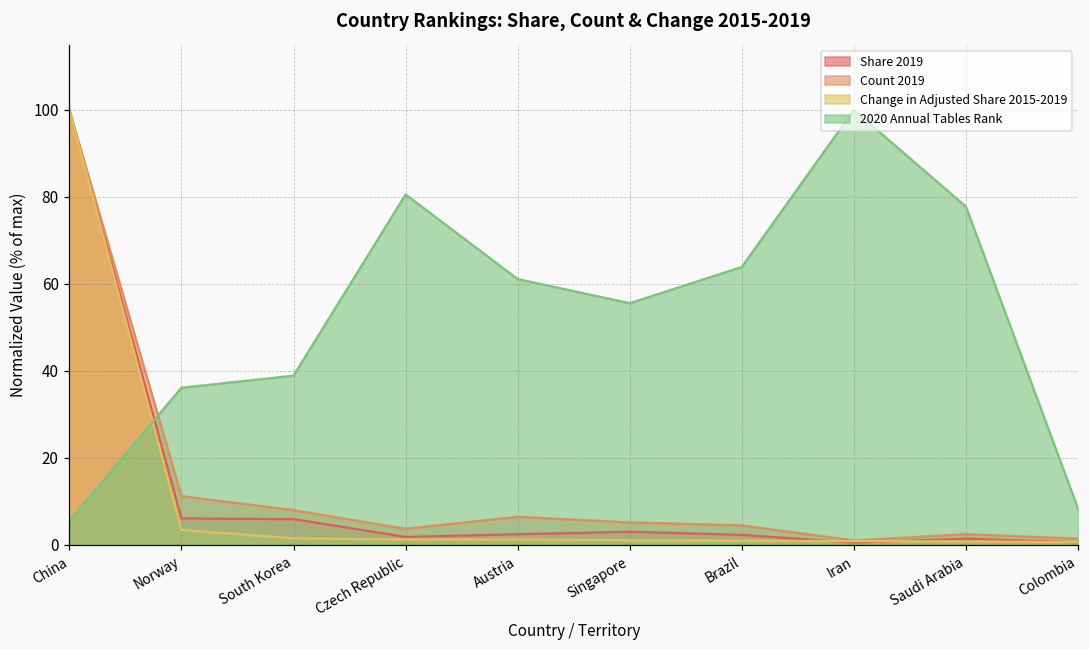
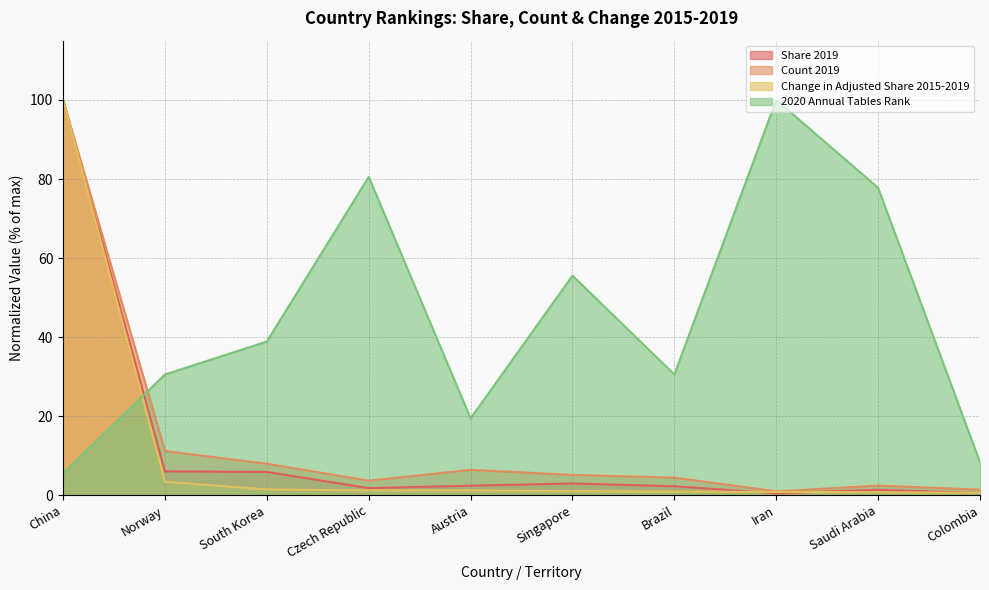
  {
    "2020 Annual Tables Rank": {
      "China": 6,
-     "Norway": 36,
+     "Norway": 31,
      "South Korea": 39,
      "Czech Republic": 81,
-     "Austria": 61,
+     "Austria": 19,
      "Singapore": 56,
-     "Brazil": 64,
+     "Brazil": 31,
      "Saudi Arabia": 78,
      "Colombia": 8
    }
  }
